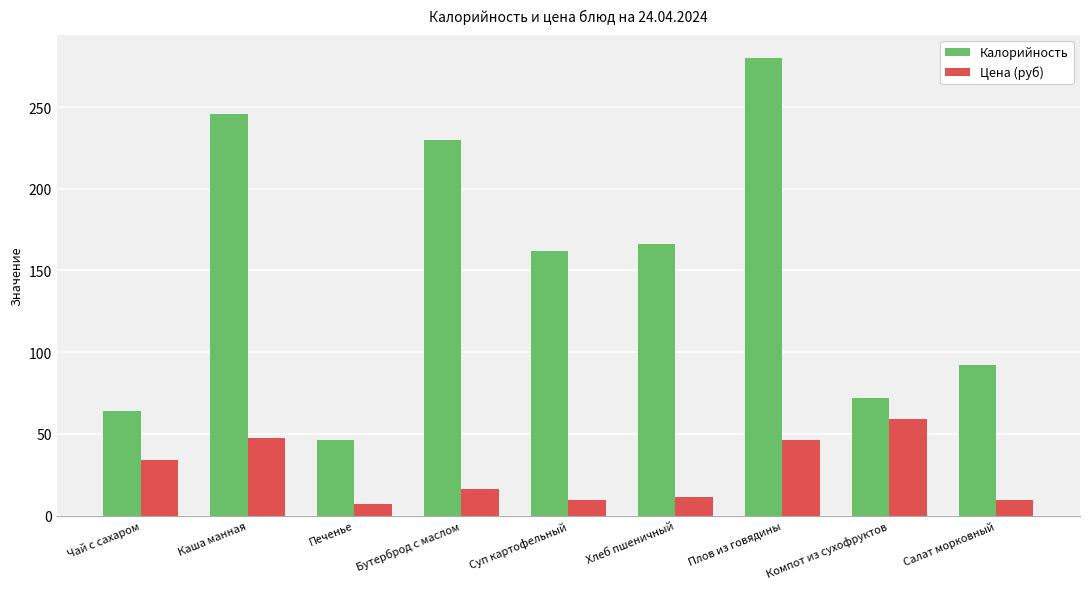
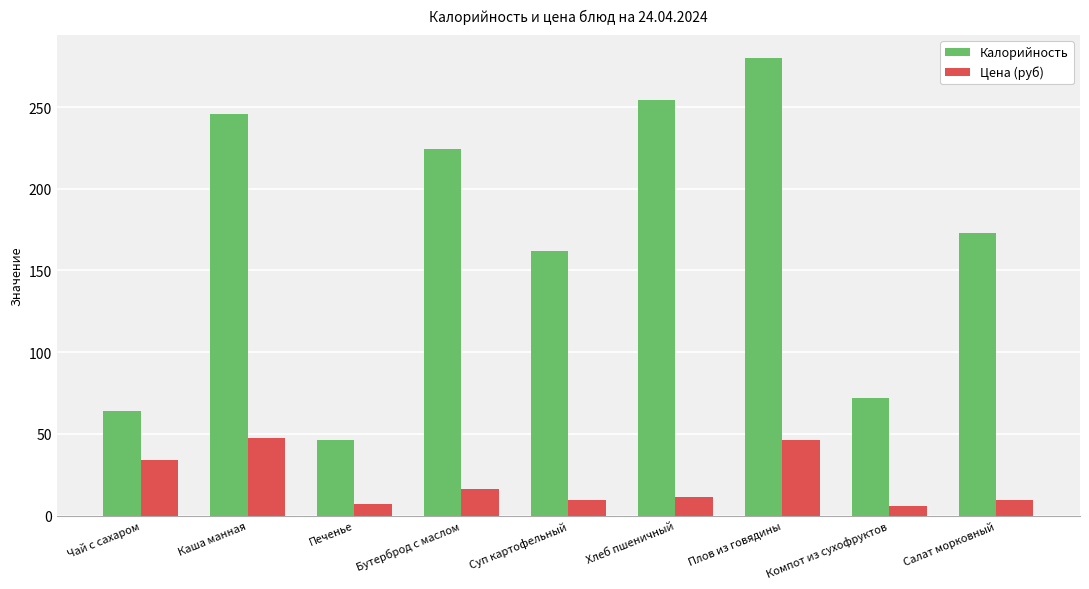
  {
    "Калорийность": {
      "Чай с сахаром": 64,
      "Каша манная": 246,
      "Печенье": 46,
-     "Бутерброд с маслом": 230,
+     "Бутерброд с маслом": 224,
      "Суп картофельный": 162,
-     "Хлеб пшеничный": 166,
+     "Хлеб пшеничный": 254,
      "Плов из говядины": 280,
      "Компот из сухофруктов": 72,
-     "Салат морковный": 92
+     "Салат морковный": 173
    },
    "Цена (руб)": {
      "Чай с сахаром": 34,
      "Каша манная": 47,
      "Печенье": 7,
      "Бутерброд с маслом": 17,
      "Суп картофельный": 10,
      "Хлеб пшеничный": 11,
      "Плов из говядины": 46,
-     "Компот из сухофруктов": 59,
+     "Компот из сухофруктов": 6,
      "Салат морковный": 9
    }
  }
